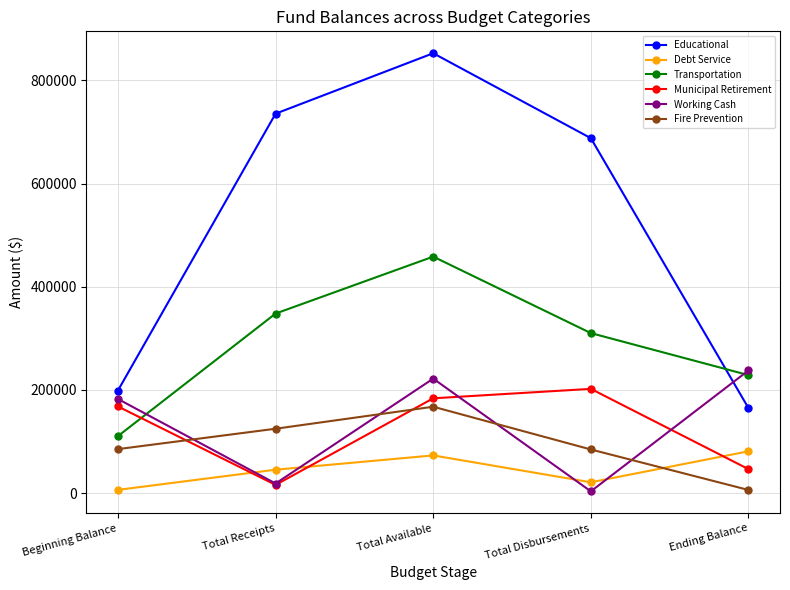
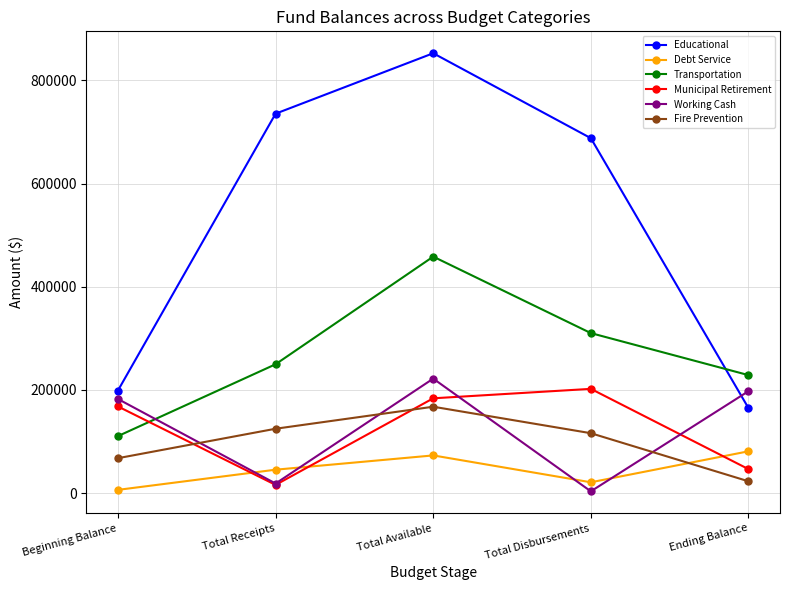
  {
    "Educational": {
      "Beginning Balance": 200000,
      "Total Receipts": 740000,
      "Total Available": 850000,
      "Total Disbursements": 690000,
      "Ending Balance": 160000
    },
    "Debt Service": {
      "Beginning Balance": 10000,
      "Total Receipts": 50000,
      "Total Available": 70000,
      "Total Disbursements": 20000,
      "Ending Balance": 80000
    },
    "Transportation": {
      "Beginning Balance": 110000,
-     "Total Receipts": 350000,
+     "Total Receipts": 250000,
      "Total Available": 460000,
      "Total Disbursements": 310000,
      "Ending Balance": 230000
    },
    "Municipal Retirement": {
      "Beginning Balance": 170000,
      "Total Available": 180000,
      "Total Disbursements": 200000,
      "Ending Balance": 50000
    },
    "Working Cash": {
      "Beginning Balance": 180000,
      "Total Available": 220000,
      "Total Disbursements": 0,
-     "Ending Balance": 240000
+     "Ending Balance": 200000
    },
    "Fire Prevention": {
-     "Beginning Balance": 90000,
+     "Beginning Balance": 70000,
      "Total Receipts": 120000,
      "Total Available": 170000,
-     "Total Disbursements": 80000,
-     "Ending Balance": 10000
+     "Total Disbursements": 120000,
+     "Ending Balance": 20000
    }
  }
